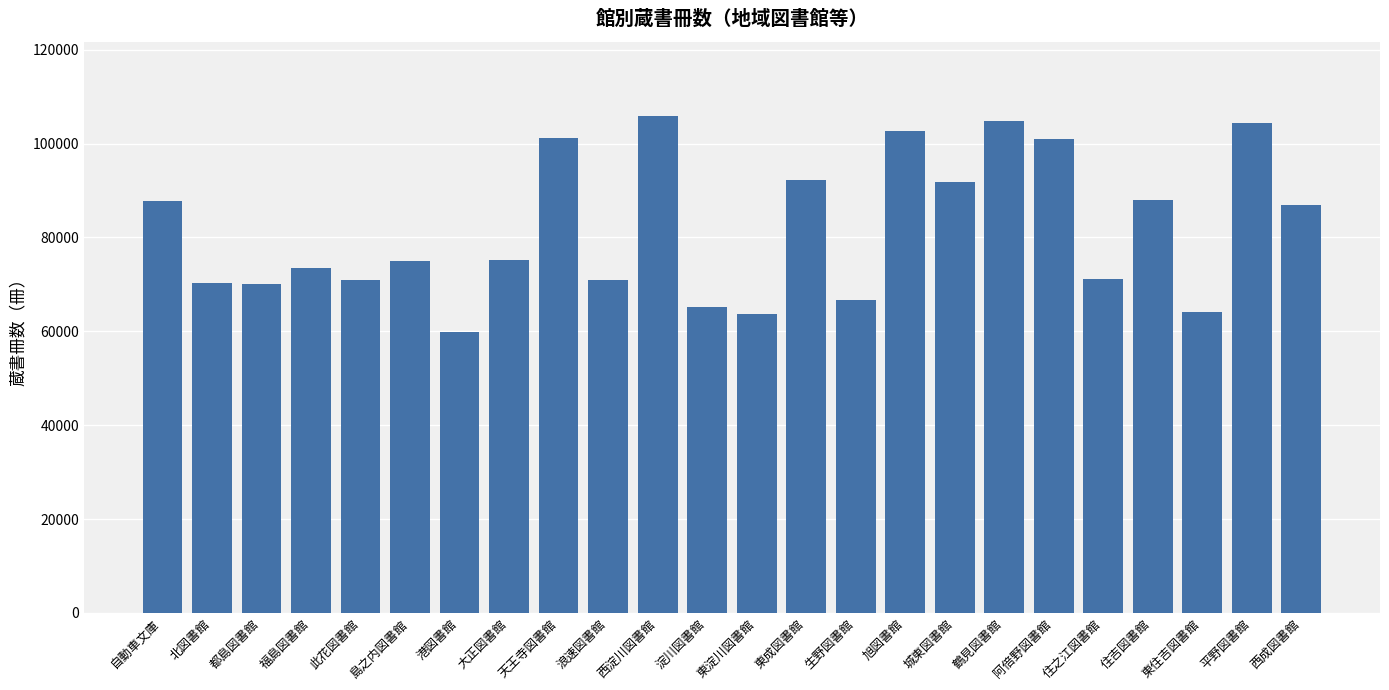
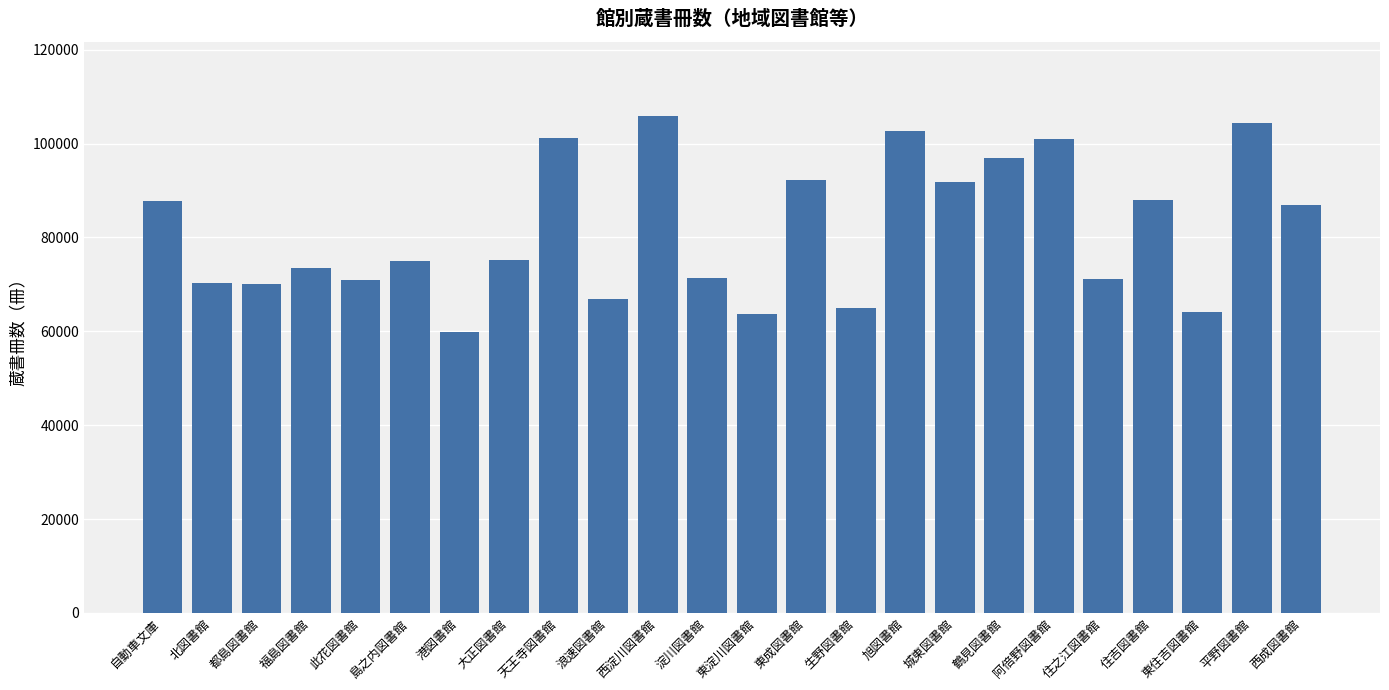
  {
    "自動車文庫": 88000,
    "北図書館": 70000,
    "都島図書館": 70000,
    "福島図書館": 73000,
    "此花図書館": 71000,
    "島之内図書館": 75000,
    "港図書館": 60000,
    "大正図書館": 75000,
    "天王寺図書館": 101000,
-   "浪速図書館": 71000,
+   "浪速図書館": 67000,
    "西淀川図書館": 106000,
-   "淀川図書館": 65000,
+   "淀川図書館": 71000,
    "東淀川図書館": 64000,
    "東成図書館": 92000,
-   "生野図書館": 67000,
+   "生野図書館": 65000,
    "旭図書館": 103000,
    "城東図書館": 92000,
-   "鶴見図書館": 105000,
+   "鶴見図書館": 97000,
    "阿倍野図書館": 101000,
    "住之江図書館": 71000,
    "住吉図書館": 88000,
    "東住吉図書館": 64000,
    "平野図書館": 104000,
    "西成図書館": 87000
  }
